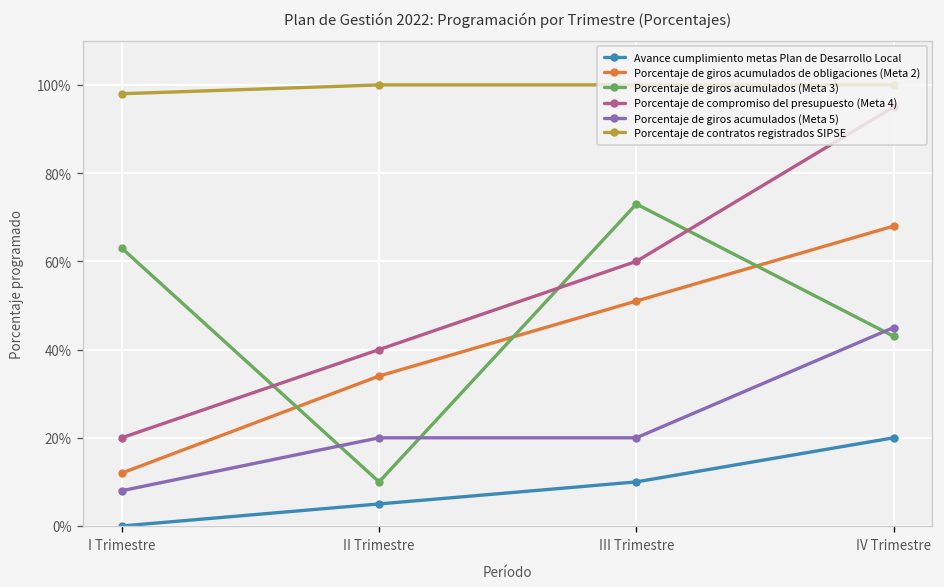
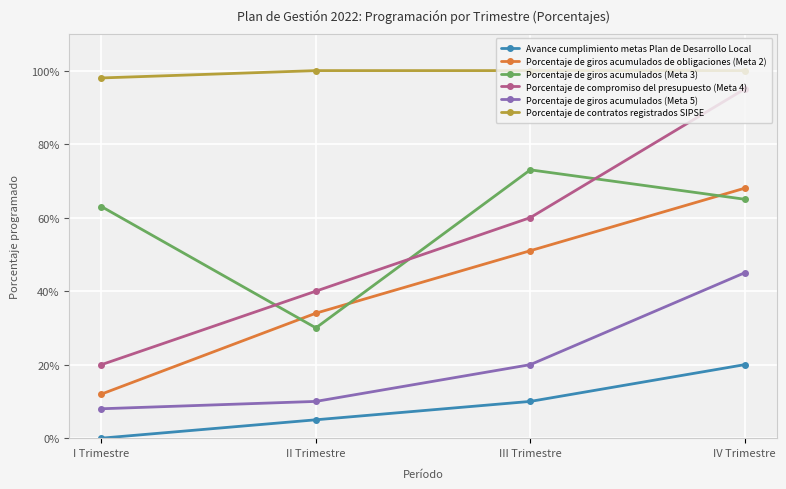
  {
    "Avance cumplimiento metas Plan de Desarrollo Local": {
      "I Trimestre": "0%",
      "II Trimestre": "5%",
      "III Trimestre": "10%",
      "IV Trimestre": "20%"
    },
    "Porcentaje de giros acumulados (Meta 3)": {
      "I Trimestre": "63%",
-     "II Trimestre": "10%",
+     "II Trimestre": "30%",
      "III Trimestre": "73%",
-     "IV Trimestre": "43%"
+     "IV Trimestre": "65%"
    },
    "Porcentaje de compromiso del presupuesto (Meta 4)": {
      "I Trimestre": "20%",
      "II Trimestre": "40%",
      "III Trimestre": "60%"
    },
    "Porcentaje de giros acumulados (Meta 5)": {
      "I Trimestre": "8%",
-     "II Trimestre": "20%",
+     "II Trimestre": "10%",
      "III Trimestre": "20%",
      "IV Trimestre": "45%"
    }
  }
